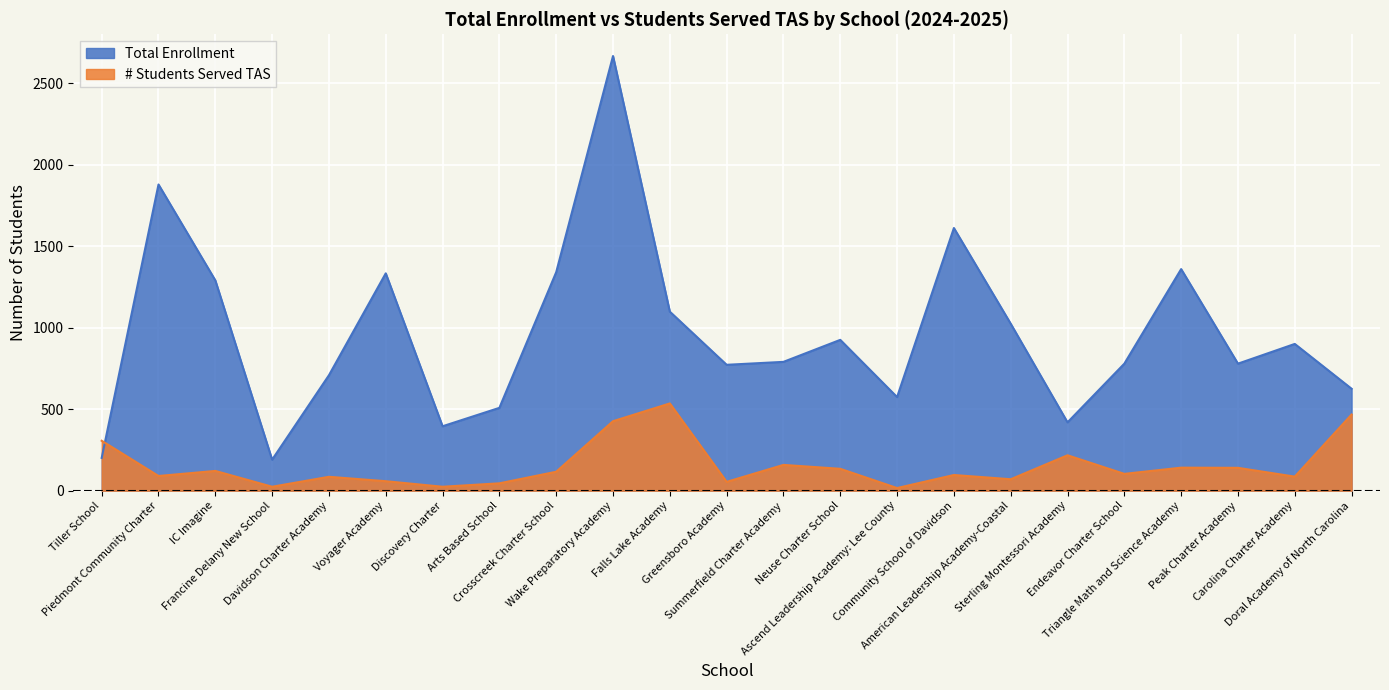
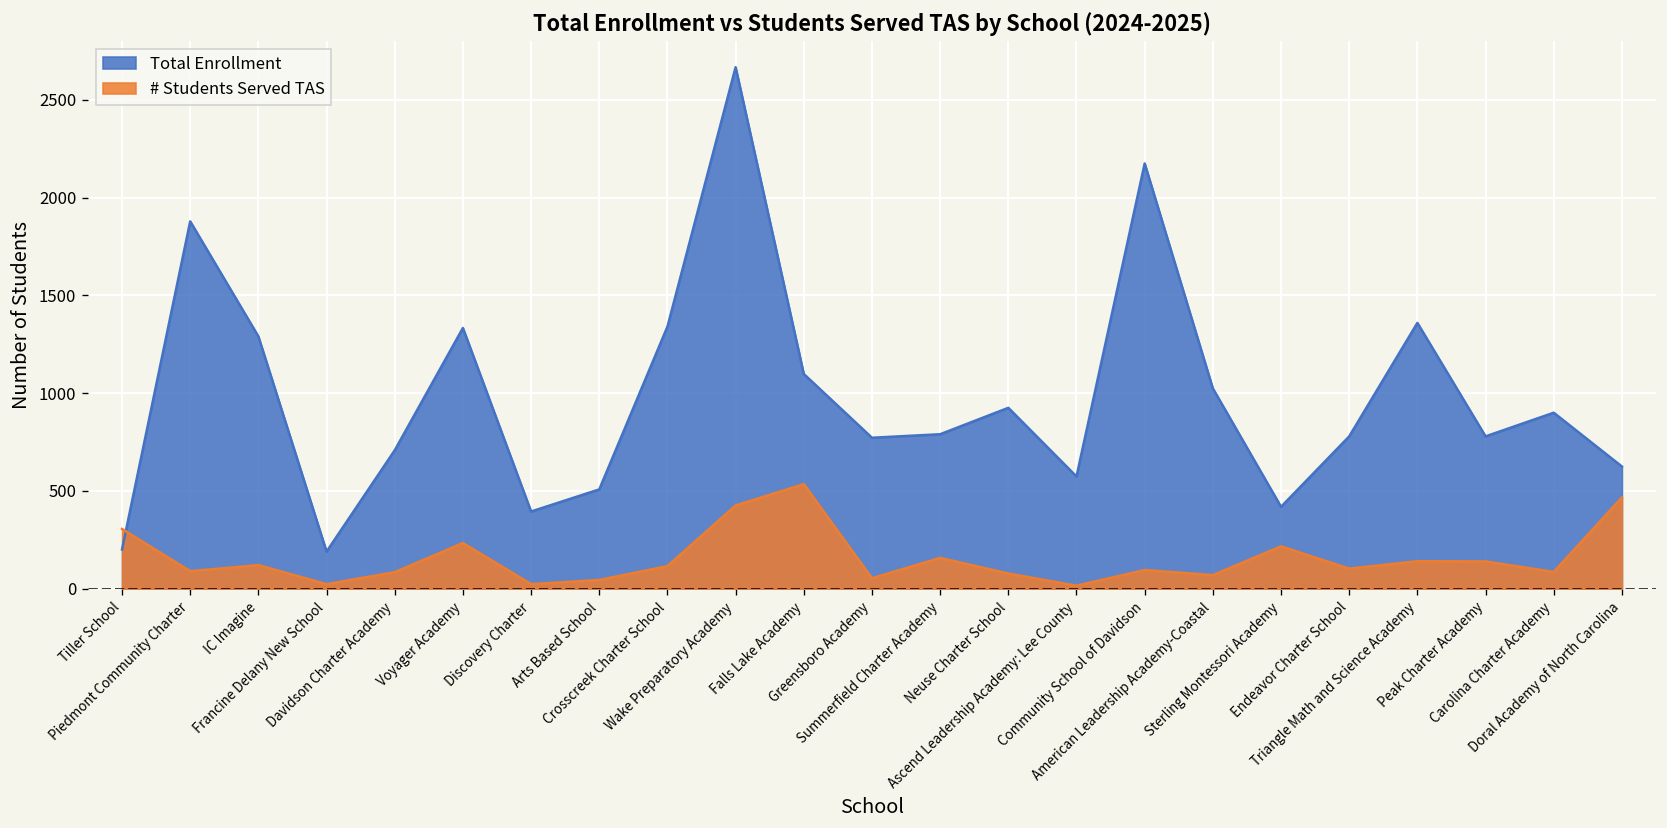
  {
    "Total Enrollment": {
      "Tiller School": 200,
      "Piedmont Community Charter": 1880,
      "IC Imagine": 1290,
      "Francine Delany New School": 190,
      "Davidson Charter Academy": 710,
      "Voyager Academy": 1330,
      "Discovery Charter": 400,
      "Arts Based School": 510,
      "Crosscreek Charter School": 1340,
      "Wake Preparatory Academy": 2670,
      "Falls Lake Academy": 1100,
      "Greensboro Academy": 770,
      "Summerfield Charter Academy": 790,
      "Neuse Charter School": 930,
      "Ascend Leadership Academy: Lee County": 570,
-     "Community School of Davidson": 1610,
+     "Community School of Davidson": 2170,
      "American Leadership Academy-Coastal": 1020,
      "Sterling Montessori Academy": 420,
      "Endeavor Charter School": 780,
      "Triangle Math and Science Academy": 1360,
      "Peak Charter Academy": 780,
      "Carolina Charter Academy": 900,
      "Doral Academy of North Carolina": 630
    },
    "# Students Served TAS": {
      "Tiller School": 310,
      "Piedmont Community Charter": 90,
      "IC Imagine": 120,
      "Francine Delany New School": 20,
      "Davidson Charter Academy": 90,
-     "Voyager Academy": 60,
+     "Voyager Academy": 230,
      "Discovery Charter": 20,
      "Arts Based School": 50,
      "Crosscreek Charter School": 120,
      "Wake Preparatory Academy": 430,
      "Falls Lake Academy": 540,
      "Greensboro Academy": 50,
      "Summerfield Charter Academy": 160,
-     "Neuse Charter School": 130,
+     "Neuse Charter School": 80,
      "Ascend Leadership Academy: Lee County": 20,
      "Community School of Davidson": 100,
      "American Leadership Academy-Coastal": 70,
      "Sterling Montessori Academy": 220,
      "Endeavor Charter School": 100,
      "Triangle Math and Science Academy": 140,
      "Peak Charter Academy": 140,
      "Carolina Charter Academy": 90,
      "Doral Academy of North Carolina": 470
    }
  }
